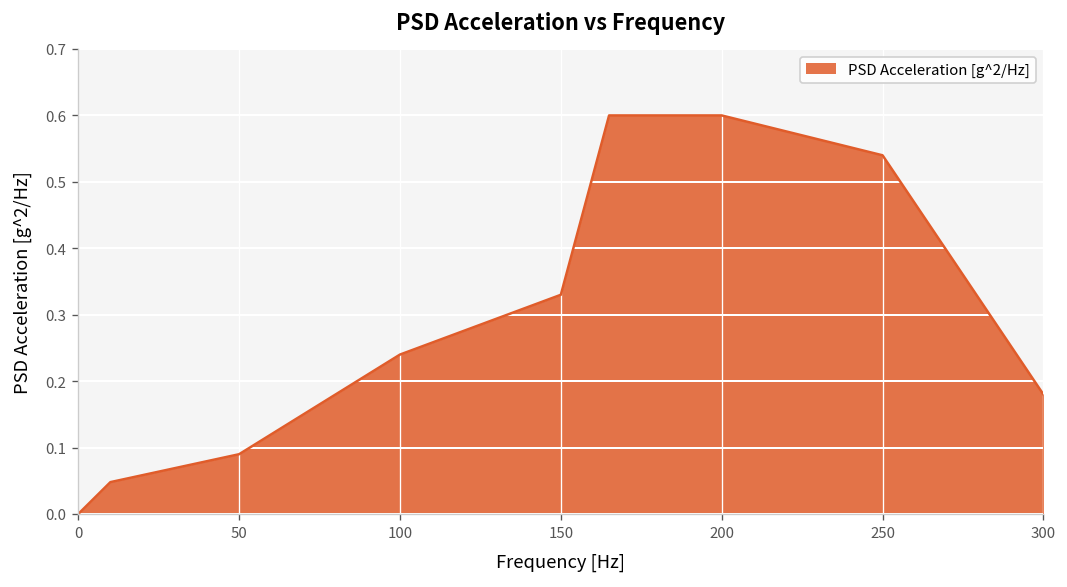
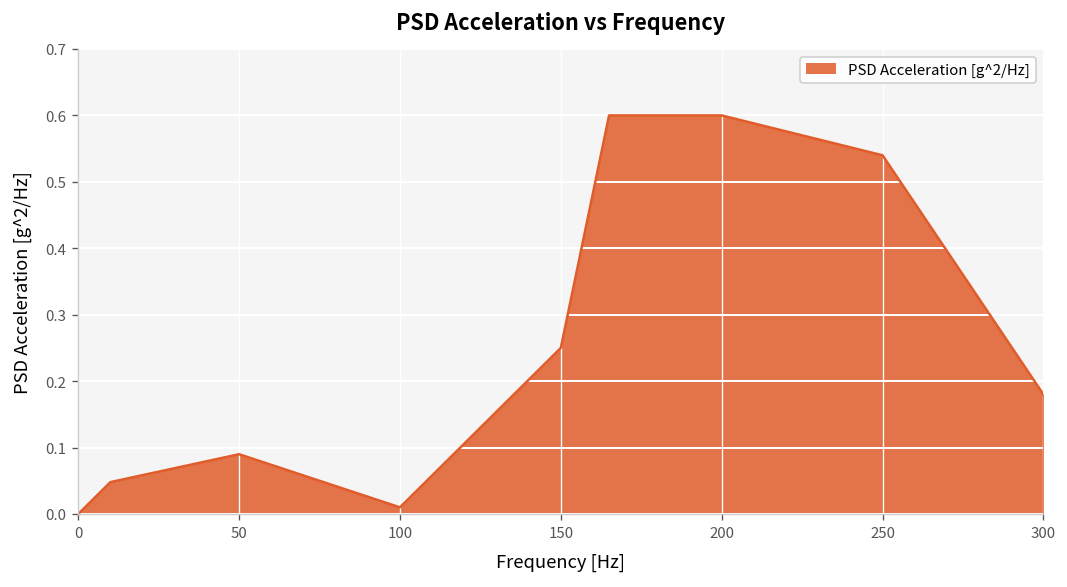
  {
    "0": 0.00,
    "50": 0.09,
-   "100": 0.24,
-   "150": 0.33,
+   "100": 0.01,
+   "150": 0.25,
    "200": 0.60,
    "250": 0.54,
    "300": 0.18
  }
